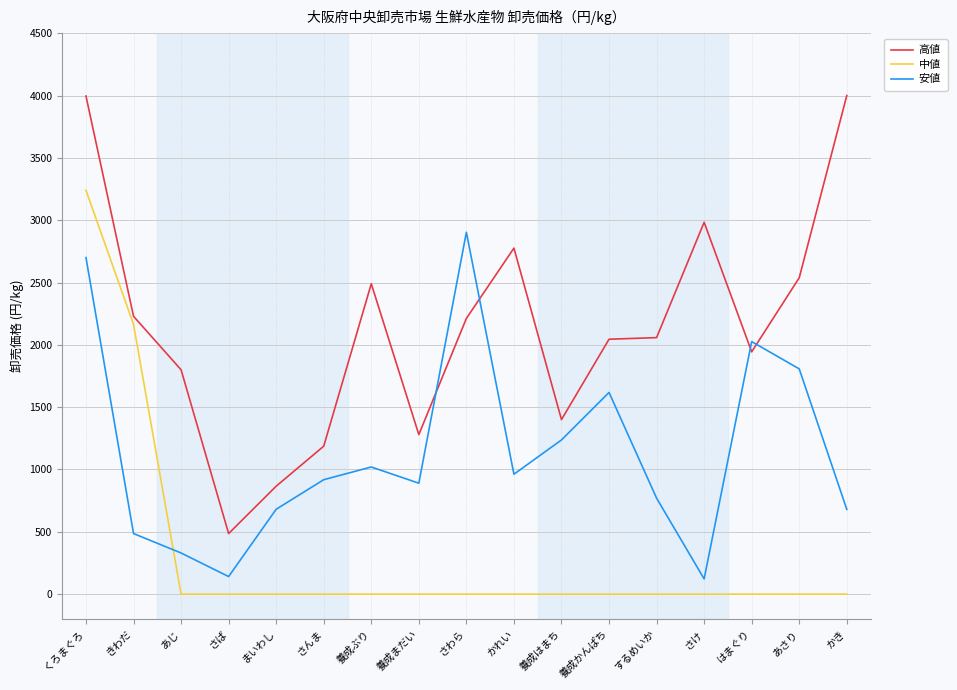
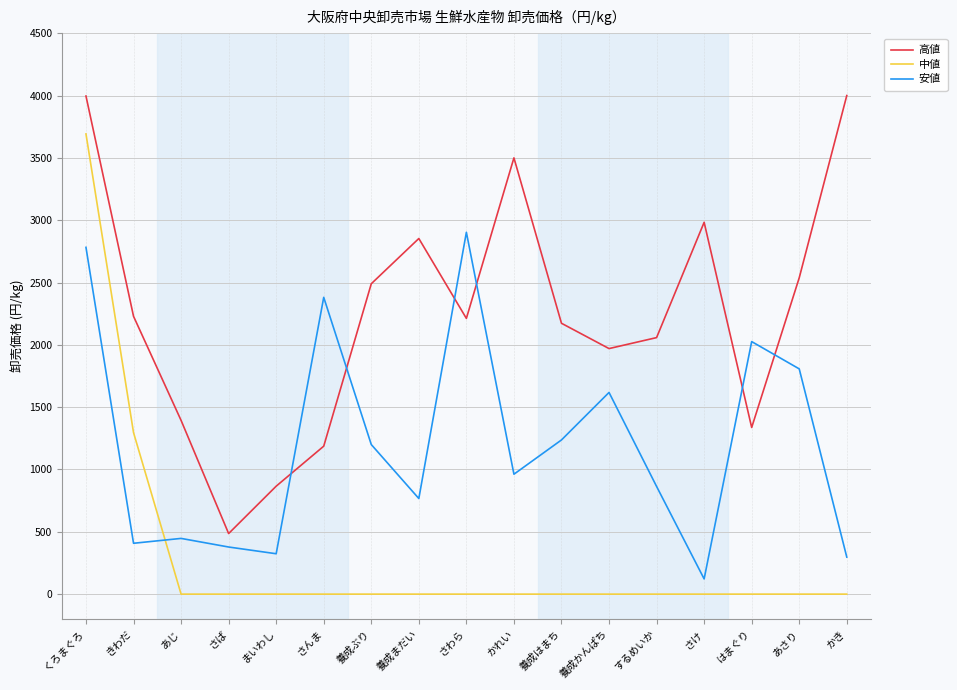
  {
    "高値": {
      "くろまぐろ": 4000,
      "きわだ": 2230,
-     "あじ": 1800,
+     "あじ": 1390,
      "さば": 490,
      "まいわし": 870,
      "さんま": 1190,
      "養成ぶり": 2490,
-     "養成まだい": 1280,
+     "養成まだい": 2850,
      "さわら": 2210,
-     "かれい": 2780,
-     "養成はまち": 1400,
-     "養成かんぱち": 2050,
+     "かれい": 3500,
+     "養成はまち": 2170,
+     "養成かんぱち": 1970,
      "するめいか": 2060,
      "さけ": 2980,
-     "はまぐり": 1940,
+     "はまぐり": 1340,
      "あさり": 2540,
      "かき": 4000
    },
    "中値": {
-     "くろまぐろ": 3240,
-     "きわだ": 2160,
+     "くろまぐろ": 3690,
+     "きわだ": 1300,
      "あじ": 0,
      "さば": 0,
      "まいわし": 0,
      "さんま": 0,
      "養成ぶり": 0,
      "養成まだい": 0,
      "さわら": 0,
      "かれい": 0,
      "養成はまち": 0,
      "養成かんぱち": 0,
      "するめいか": 0,
      "さけ": 0,
      "はまぐり": 0,
      "あさり": 0,
      "かき": 0
    },
    "安値": {
-     "くろまぐろ": 2700,
-     "きわだ": 490,
-     "あじ": 330,
-     "さば": 140,
-     "まいわし": 680,
-     "さんま": 920,
-     "養成ぶり": 1020,
-     "養成まだい": 890,
+     "くろまぐろ": 2780,
+     "きわだ": 410,
+     "あじ": 450,
+     "さば": 380,
+     "まいわし": 320,
+     "さんま": 2380,
+     "養成ぶり": 1200,
+     "養成まだい": 770,
      "さわら": 2900,
      "かれい": 960,
      "養成はまち": 1240,
      "養成かんぱち": 1620,
-     "するめいか": 770,
+     "するめいか": 860,
      "さけ": 120,
      "はまぐり": 2030,
      "あさり": 1810,
-     "かき": 680
+     "かき": 300
    }
  }
